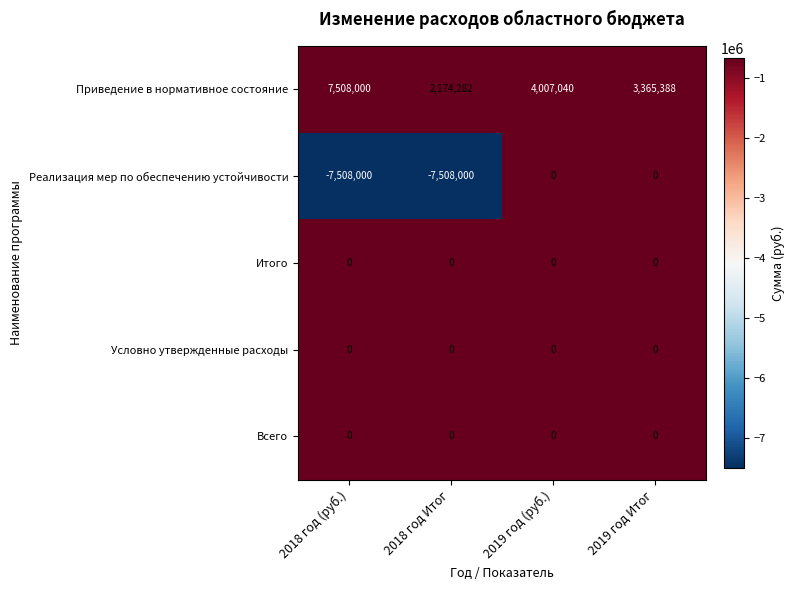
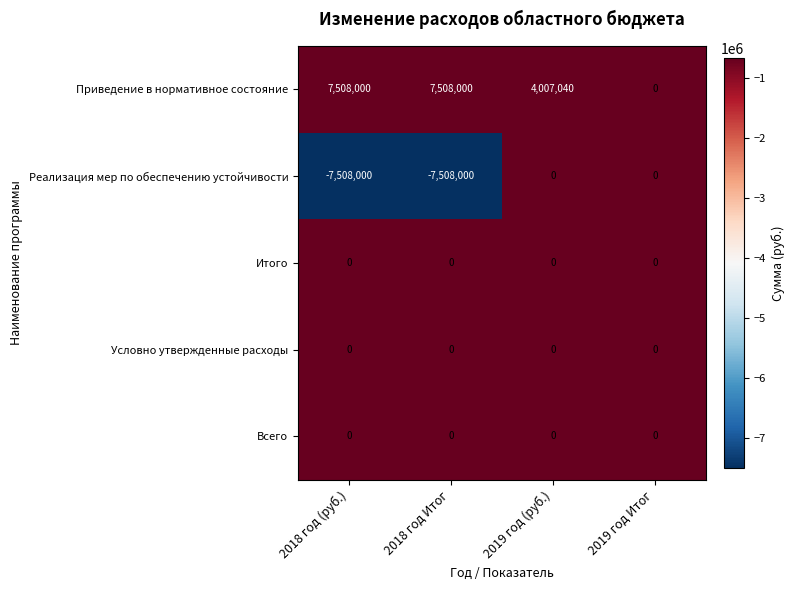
  {
    "Приведение в нормативное состояние": {
      "2018 год (руб.)": "7,508,000",
-     "2018 год Итог": "2,174,282",
+     "2018 год Итог": "7,508,000",
      "2019 год (руб.)": "4,007,040",
-     "2019 год Итог": "3,365,388"
+     "2019 год Итог": "0"
    },
    "Реализация мер по обеспечению устойчивости": {
      "2018 год (руб.)": "-7,508,000",
      "2018 год Итог": "-7,508,000",
      "2019 год (руб.)": "0",
      "2019 год Итог": "0"
    },
    "Итого": {
      "2018 год (руб.)": "0",
      "2018 год Итог": "0",
      "2019 год (руб.)": "0",
      "2019 год Итог": "0"
    },
    "Условно утвержденные расходы": {
      "2018 год (руб.)": "0",
      "2018 год Итог": "0",
      "2019 год (руб.)": "0",
      "2019 год Итог": "0"
    },
    "Всего": {
      "2018 год (руб.)": "0",
      "2018 год Итог": "0",
      "2019 год (руб.)": "0",
      "2019 год Итог": "0"
    }
  }
